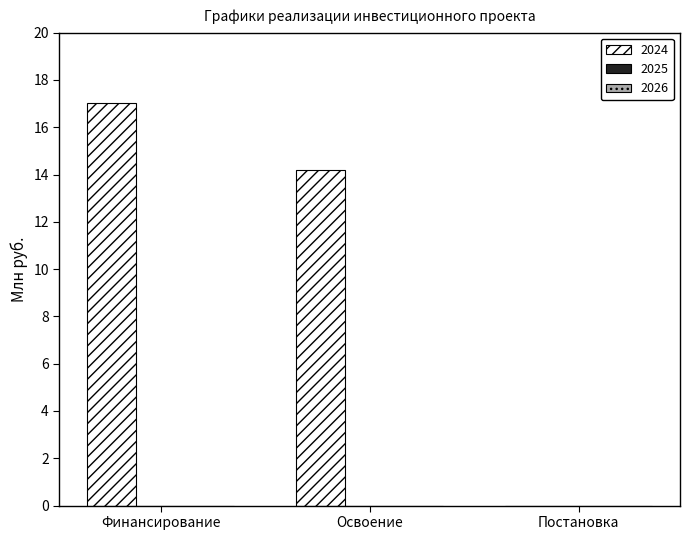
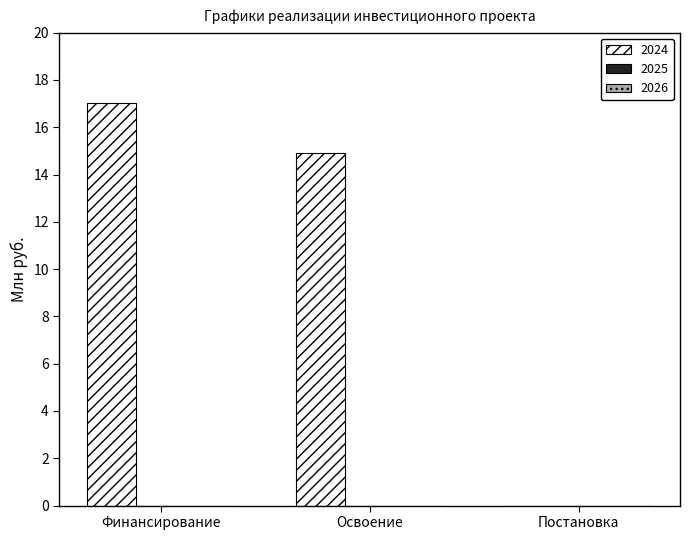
  {
    "2024": {
      "Финансирование": 17.0,
-     "Освоение": 14.2,
+     "Освоение": 14.9,
      "Постановка": 0.0
    },
    "2025": {
      "Финансирование": 0.0,
      "Освоение": 0.0,
      "Постановка": 0.0
    },
    "2026": {
      "Финансирование": 0.0,
      "Освоение": 0.0,
      "Постановка": 0.0
    }
  }
